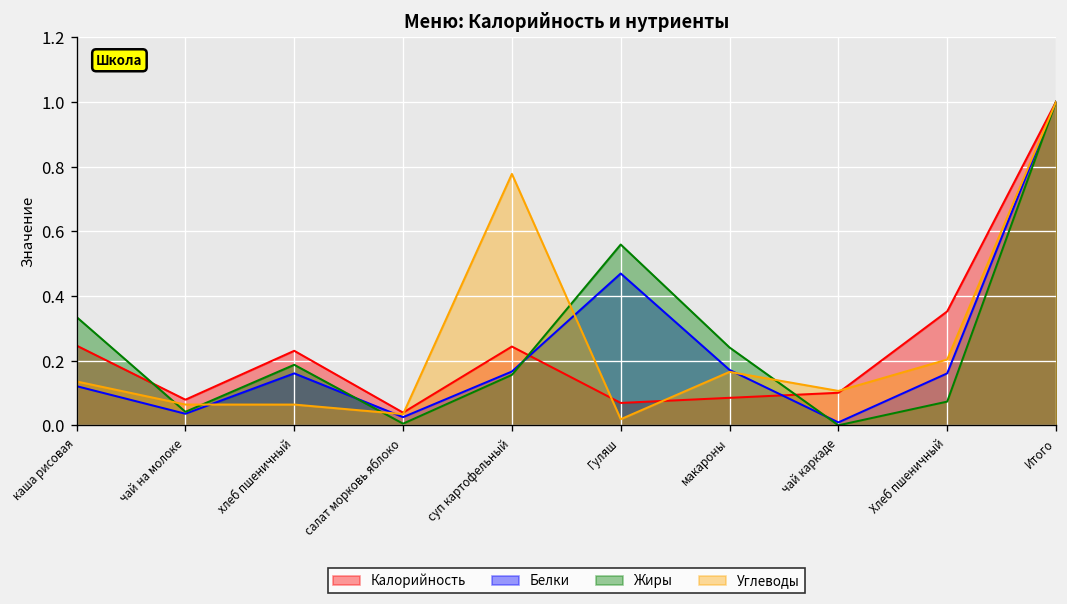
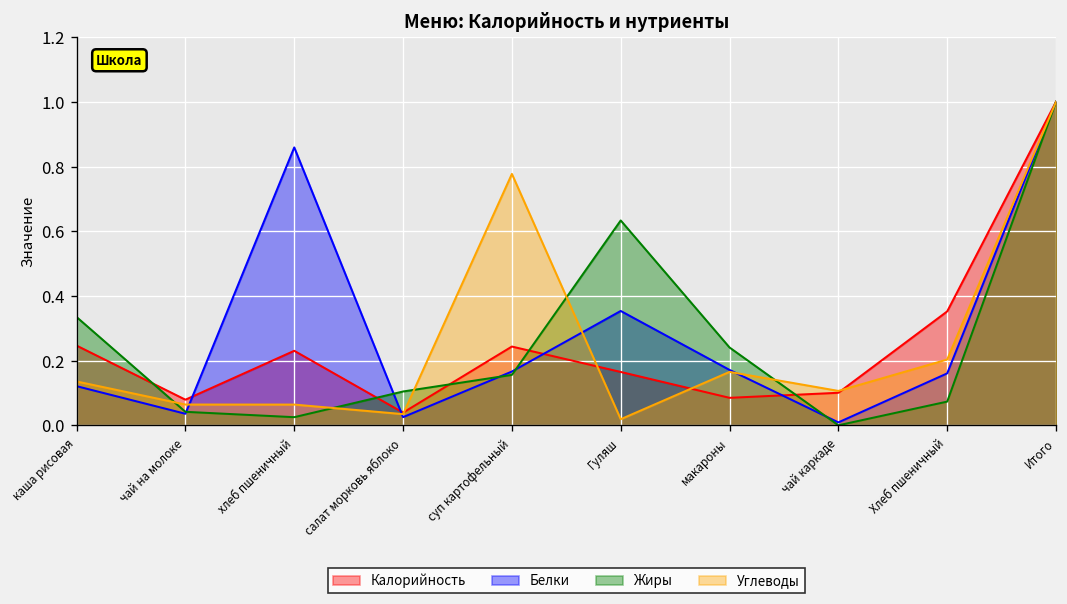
  {
    "Калорийность": {
      "каша рисовая": 0.25,
      "чай на молоке": 0.08,
      "хлеб пшеничный": 0.23,
      "суп картофельный": 0.24,
-     "Гуляш": 0.07,
+     "Гуляш": 0.17,
      "макароны": 0.09,
      "Хлеб пшеничный": 0.35
    },
    "Белки": {
      "каша рисовая": 0.12,
-     "хлеб пшеничный": 0.16,
+     "хлеб пшеничный": 0.86,
      "салат морковь яблоко": 0.03,
      "суп картофельный": 0.17,
-     "Гуляш": 0.47,
+     "Гуляш": 0.35,
      "Хлеб пшеничный": 0.16
    },
    "Жиры": {
      "каша рисовая": 0.34,
-     "хлеб пшеничный": 0.19,
-     "салат морковь яблоко": 0.01,
+     "хлеб пшеничный": 0.03,
+     "салат морковь яблоко": 0.11,
      "суп картофельный": 0.16,
-     "Гуляш": 0.56,
+     "Гуляш": 0.63,
      "макароны": 0.24,
      "Хлеб пшеничный": 0.07
    },
    "Углеводы": {
      "каша рисовая": 0.14,
      "чай на молоке": 0.06,
      "хлеб пшеничный": 0.06,
      "суп картофельный": 0.78,
      "Гуляш": 0.02,
      "Хлеб пшеничный": 0.20
    }
  }
